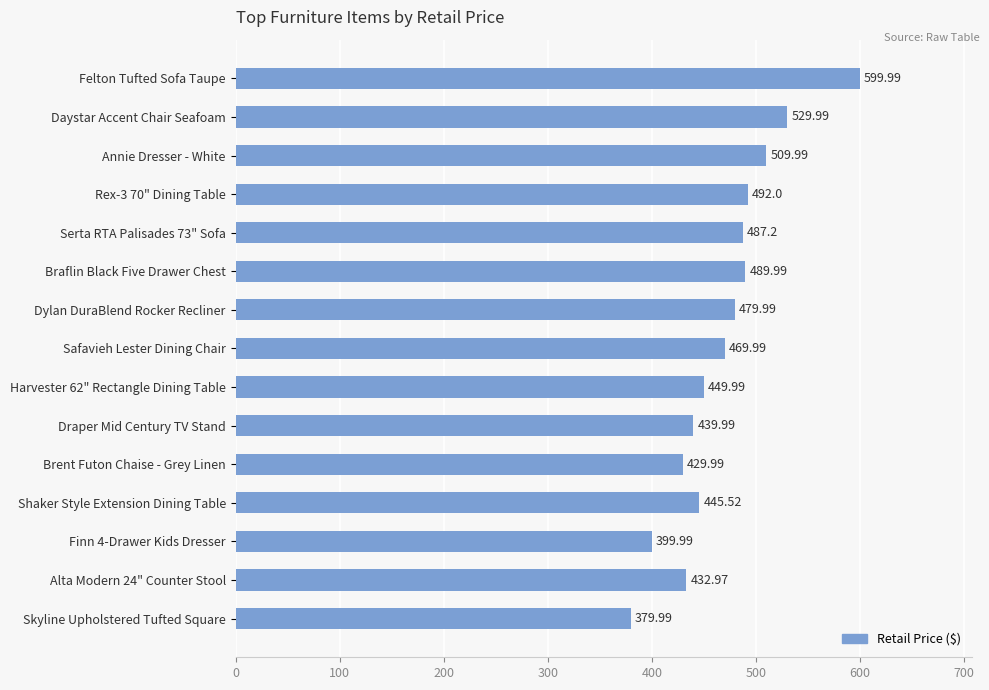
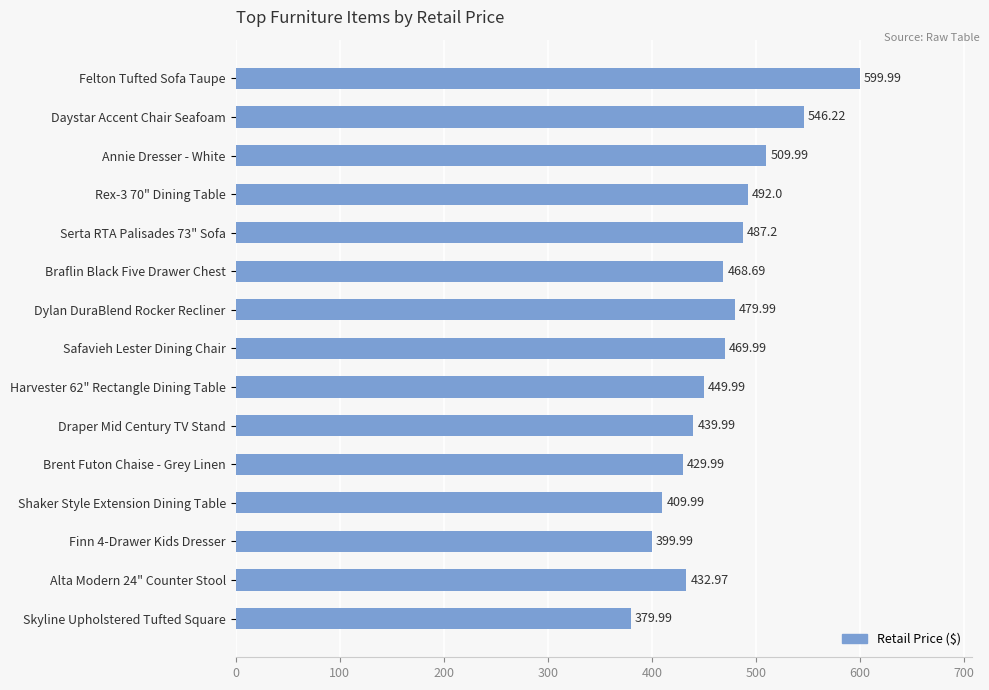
  {
    "Felton Tufted Sofa Taupe": 599.99,
-   "Daystar Accent Chair Seafoam": 529.99,
+   "Daystar Accent Chair Seafoam": 546.22,
    "Annie Dresser - White": 509.99,
    "Rex-3 70\" Dining Table": 492.0,
    "Serta RTA Palisades 73\" Sofa": 487.2,
-   "Braflin Black Five Drawer Chest": 489.99,
+   "Braflin Black Five Drawer Chest": 468.69,
    "Dylan DuraBlend Rocker Recliner": 479.99,
    "Safavieh Lester Dining Chair": 469.99,
    "Harvester 62\" Rectangle Dining Table": 449.99,
    "Draper Mid Century TV Stand": 439.99,
    "Brent Futon Chaise - Grey Linen": 429.99,
-   "Shaker Style Extension Dining Table": 445.52,
+   "Shaker Style Extension Dining Table": 409.99,
    "Finn 4-Drawer Kids Dresser": 399.99,
    "Alta Modern 24\" Counter Stool": 432.97,
    "Skyline Upholstered Tufted Square": 379.99
  }
